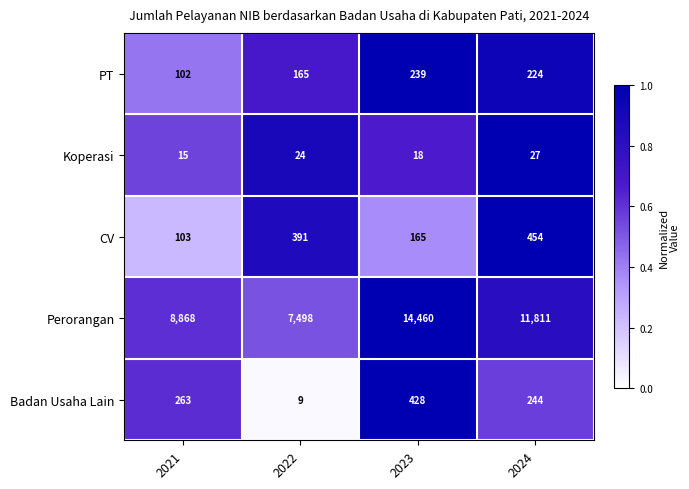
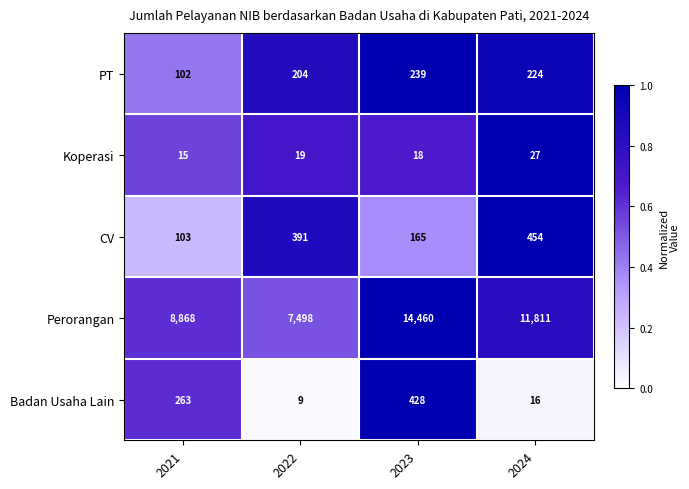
  {
    "PT": {
      "2021": "102",
-     "2022": "165",
+     "2022": "204",
      "2023": "239",
      "2024": "224"
    },
    "Koperasi": {
      "2021": "15",
-     "2022": "24",
+     "2022": "19",
      "2023": "18",
      "2024": "27"
    },
    "CV": {
      "2021": "103",
      "2022": "391",
      "2023": "165",
      "2024": "454"
    },
    "Perorangan": {
      "2021": "8,868",
      "2022": "7,498",
      "2023": "14,460",
      "2024": "11,811"
    },
    "Badan Usaha Lain": {
      "2021": "263",
      "2022": "9",
      "2023": "428",
-     "2024": "244"
+     "2024": "16"
    }
  }
